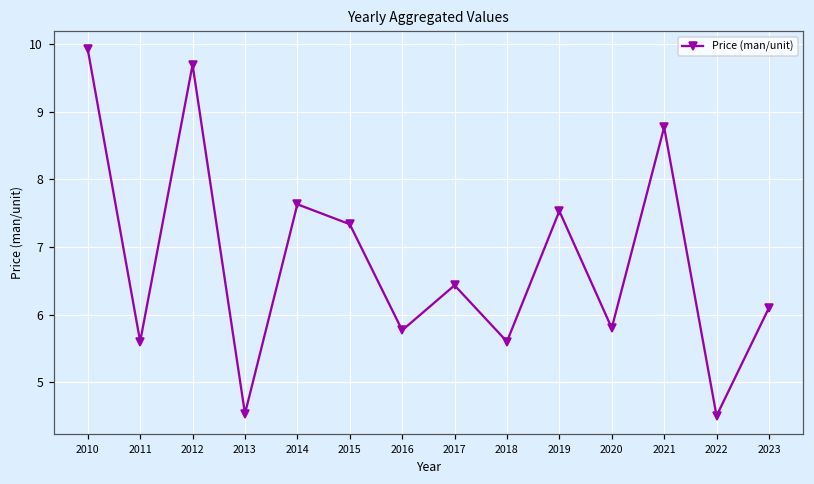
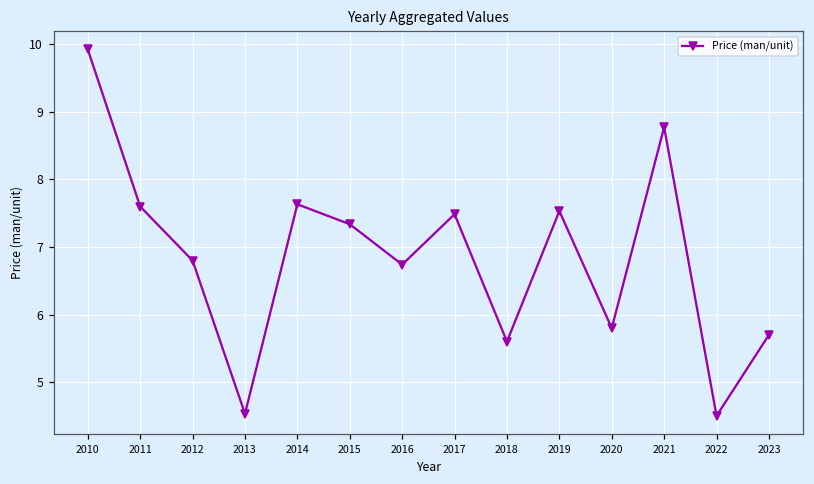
  {
    "2010": 9.9,
-   "2011": 5.6,
-   "2012": 9.7,
+   "2011": 7.6,
+   "2012": 6.8,
    "2013": 4.5,
    "2014": 7.6,
    "2015": 7.3,
-   "2016": 5.8,
-   "2017": 6.4,
+   "2016": 6.7,
+   "2017": 7.5,
    "2018": 5.6,
    "2019": 7.5,
    "2020": 5.8,
    "2021": 8.8,
    "2022": 4.5,
-   "2023": 6.1
+   "2023": 5.7
  }
